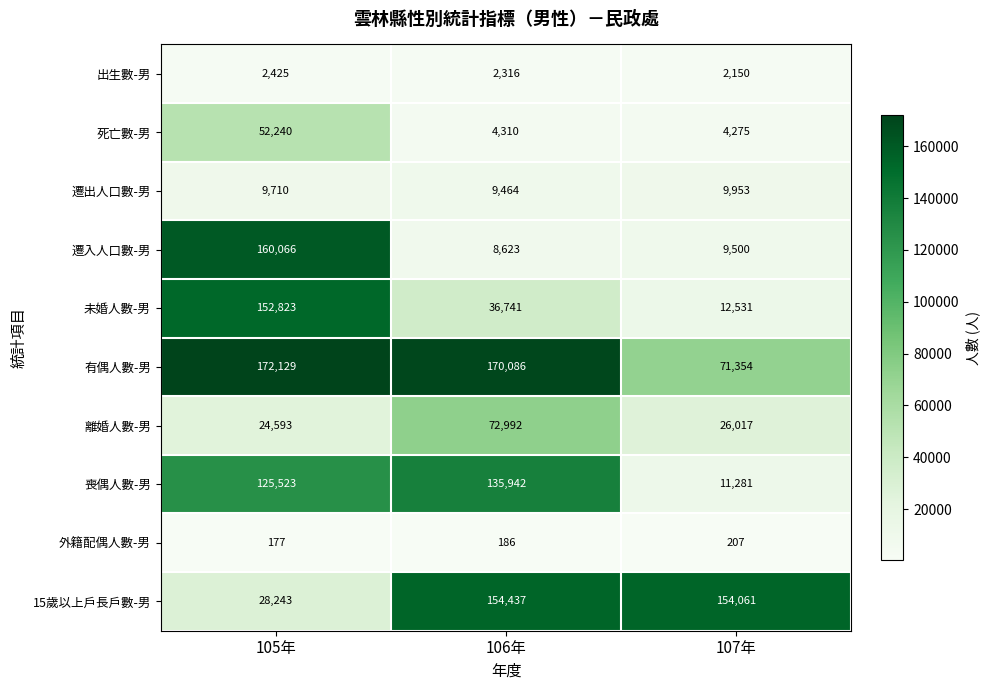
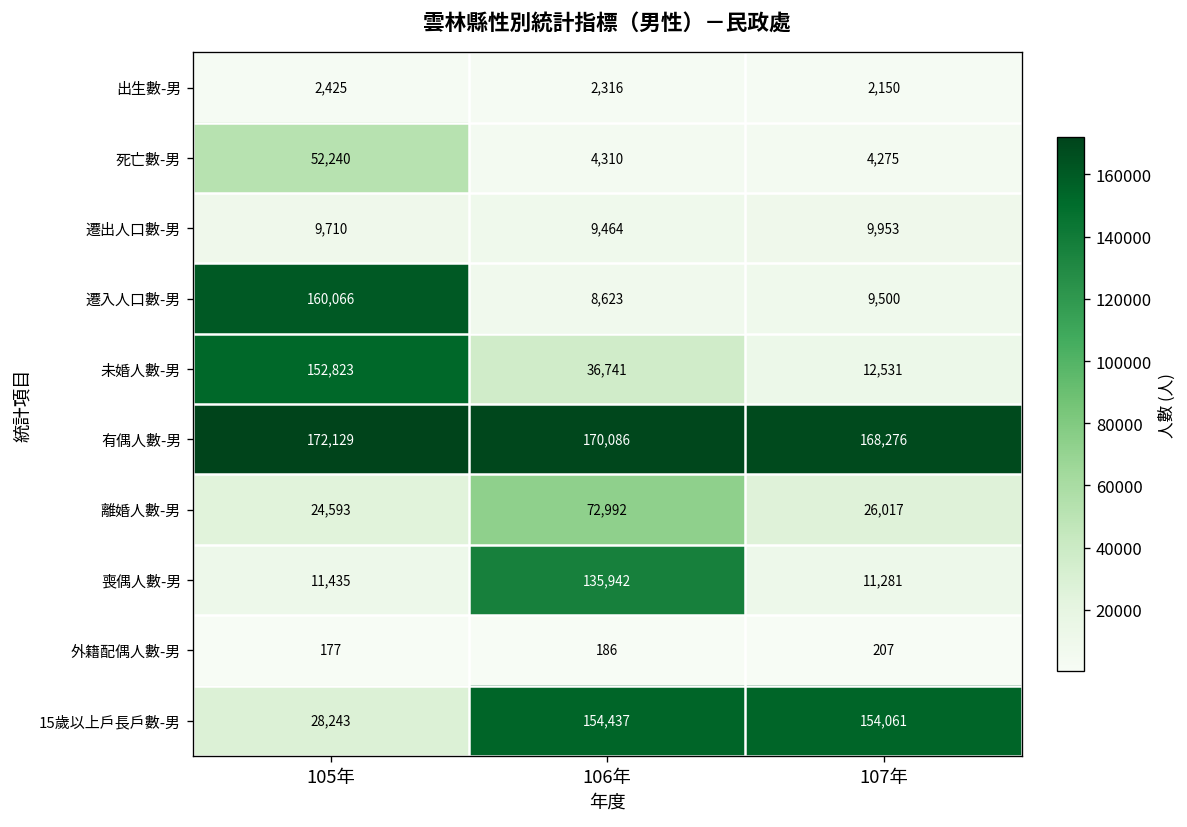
  {
    "出生數-男": {
      "105年": "2,425",
      "106年": "2,316",
      "107年": "2,150"
    },
    "死亡數-男": {
      "105年": "52,240",
      "106年": "4,310",
      "107年": "4,275"
    },
    "遷出人口數-男": {
      "105年": "9,710",
      "106年": "9,464",
      "107年": "9,953"
    },
    "遷入人口數-男": {
      "105年": "160,066",
      "106年": "8,623",
      "107年": "9,500"
    },
    "未婚人數-男": {
      "105年": "152,823",
      "106年": "36,741",
      "107年": "12,531"
    },
    "有偶人數-男": {
      "105年": "172,129",
      "106年": "170,086",
-     "107年": "71,354"
+     "107年": "168,276"
    },
    "離婚人數-男": {
      "105年": "24,593",
      "106年": "72,992",
      "107年": "26,017"
    },
    "喪偶人數-男": {
-     "105年": "125,523",
+     "105年": "11,435",
      "106年": "135,942",
      "107年": "11,281"
    },
    "外籍配偶人數-男": {
      "105年": "177",
      "106年": "186",
      "107年": "207"
    },
    "15歲以上戶長戶數-男": {
      "105年": "28,243",
      "106年": "154,437",
      "107年": "154,061"
    }
  }
